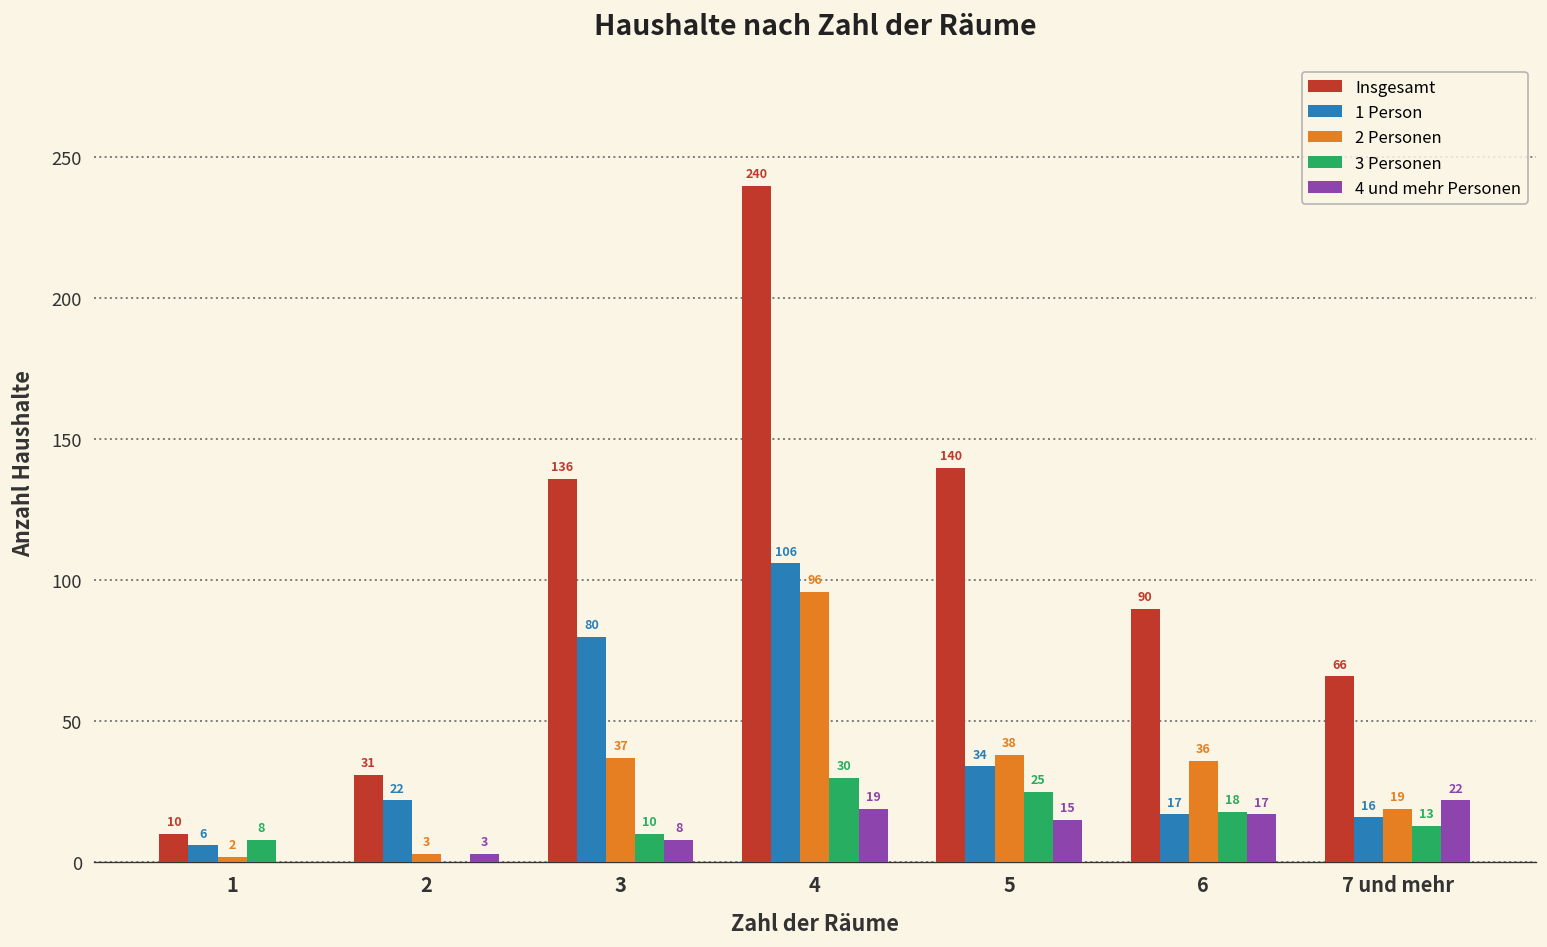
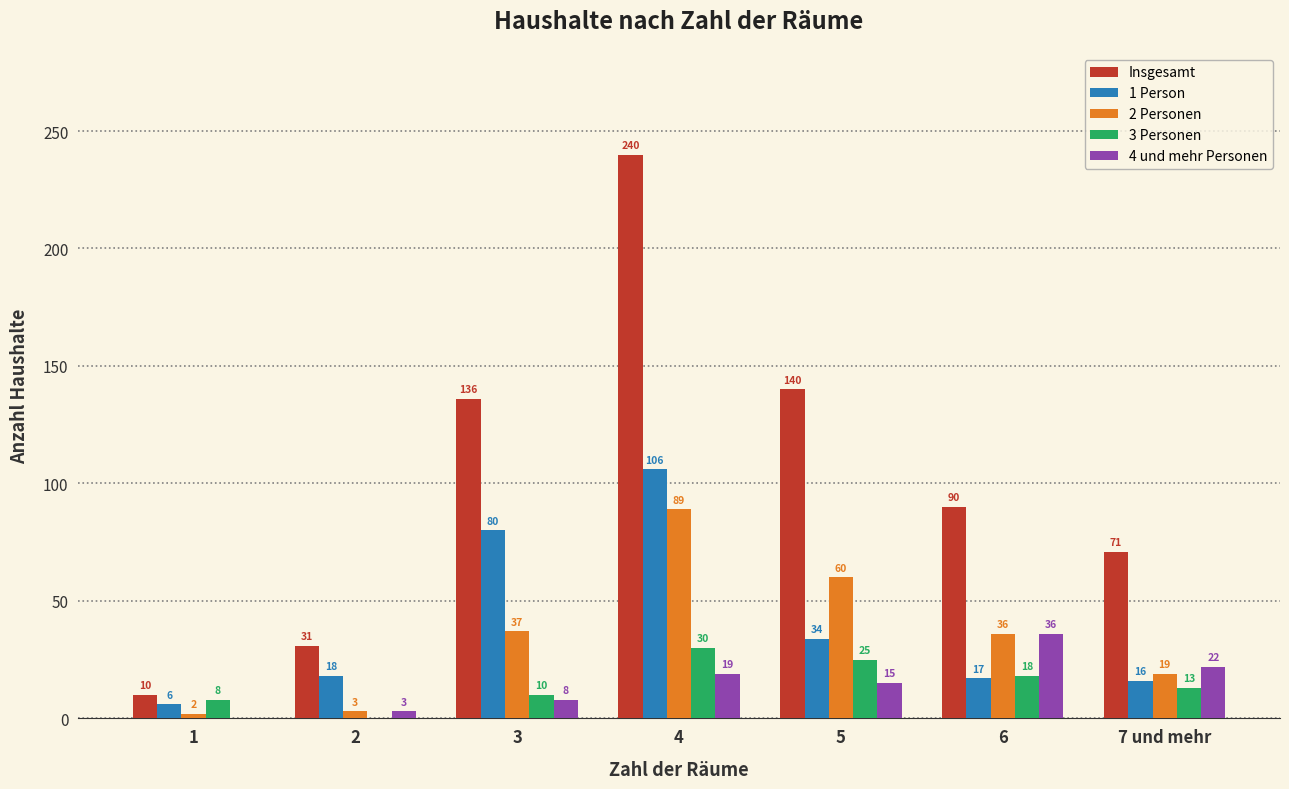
  {
    "Insgesamt": {
      "1": 10,
      "2": 31,
      "3": 136,
      "4": 240,
      "5": 140,
      "6": 90,
-     "7 und mehr": 66
+     "7 und mehr": 71
    },
    "1 Person": {
      "1": 6,
-     "2": 22,
+     "2": 18,
      "3": 80,
      "4": 106,
      "5": 34,
      "6": 17,
      "7 und mehr": 16
    },
    "2 Personen": {
      "1": 2,
      "2": 3,
      "3": 37,
-     "4": 96,
-     "5": 38,
+     "4": 89,
+     "5": 60,
      "6": 36,
      "7 und mehr": 19
    },
    "3 Personen": {
      "1": 8,
      "3": 10,
      "4": 30,
      "5": 25,
      "6": 18,
      "7 und mehr": 13
    },
    "4 und mehr Personen": {
      "2": 3,
      "3": 8,
      "4": 19,
      "5": 15,
-     "6": 17,
+     "6": 36,
      "7 und mehr": 22
    }
  }
